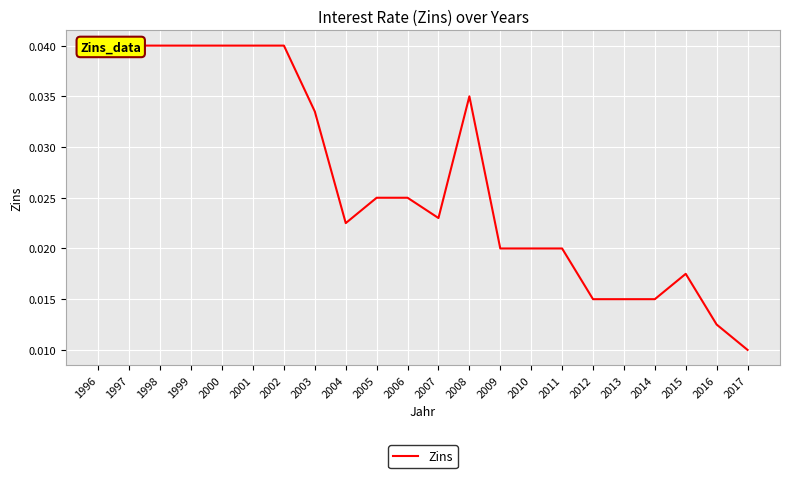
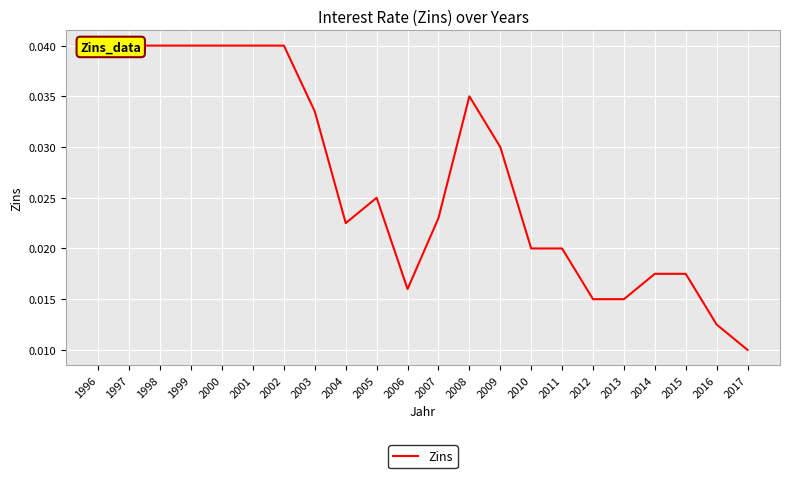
  {
    "1998": 0.0400,
    "1999": 0.0400,
    "2000": 0.0400,
    "2001": 0.0400,
    "2002": 0.0400,
    "2003": 0.0335,
    "2004": 0.0225,
    "2005": 0.0250,
-   "2006": 0.025,
+   "2006": 0.016,
    "2007": 0.0230,
    "2008": 0.0350,
-   "2009": 0.02,
+   "2009": 0.03,
    "2010": 0.0200,
    "2011": 0.0200,
    "2012": 0.0150,
    "2013": 0.0150,
-   "2014": 0.0150,
+   "2014": 0.0175,
    "2015": 0.0175,
    "2016": 0.0125,
    "2017": 0.0100
  }
